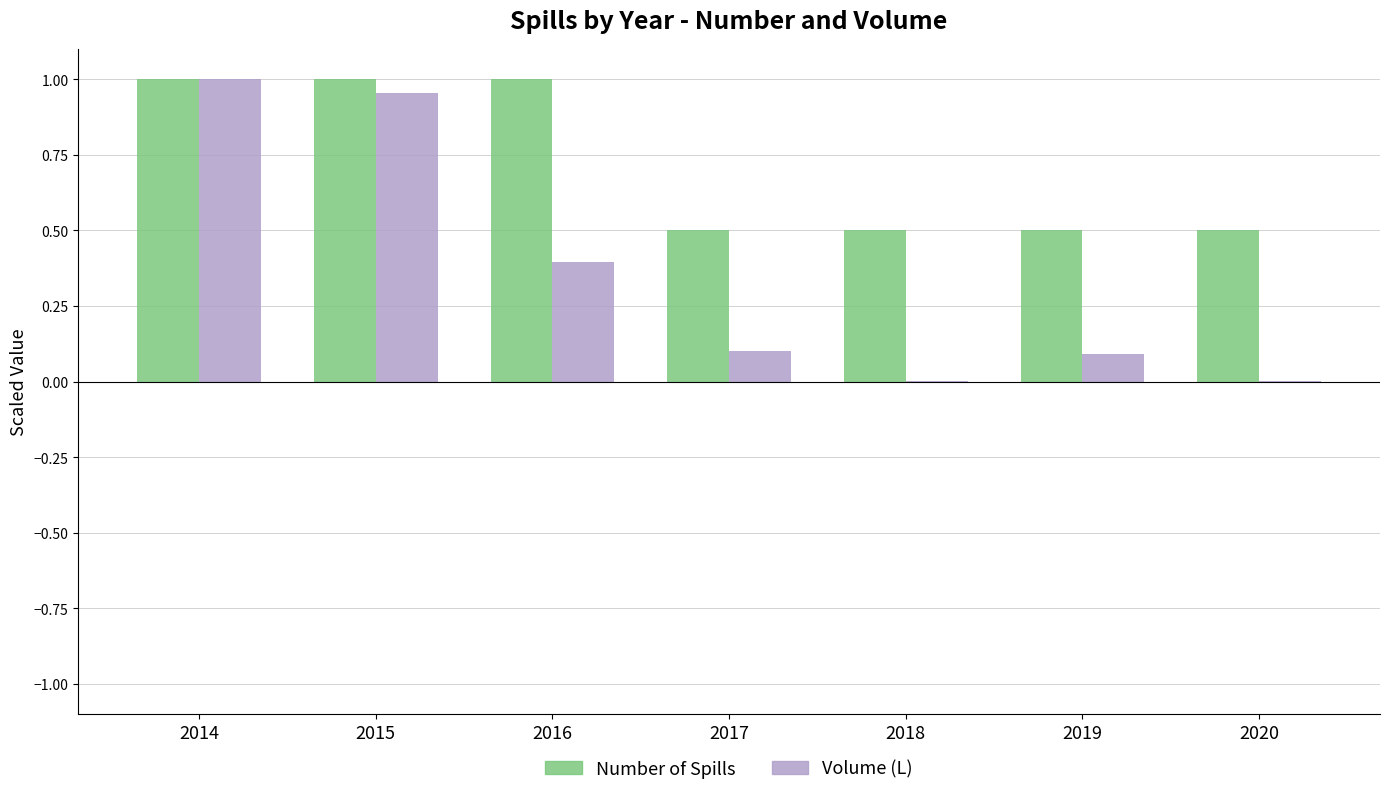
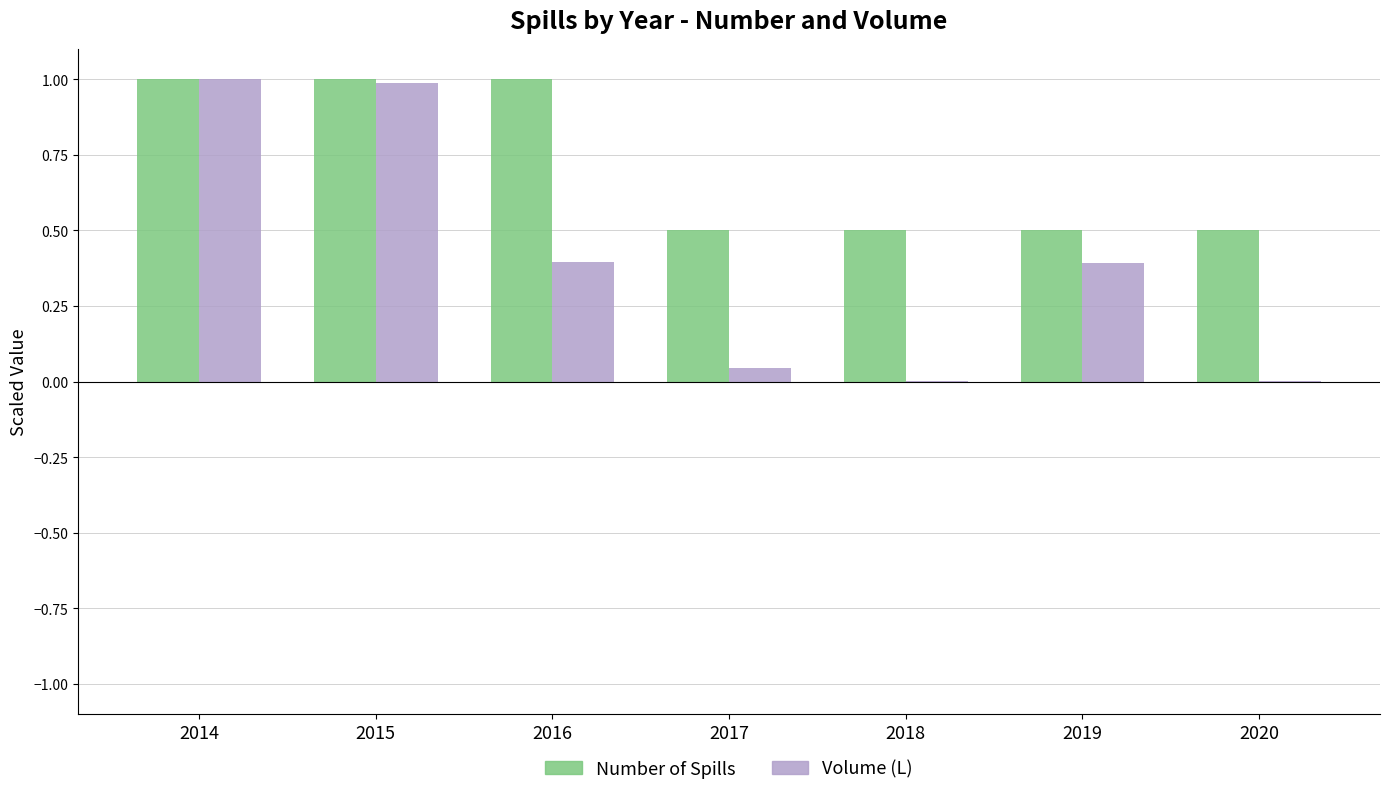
  {
    "Number of Spills": {
      "2014": 1.00,
      "2015": 1.00,
      "2016": 1.00,
      "2017": 0.50,
      "2018": 0.50,
      "2019": 0.50,
      "2020": 0.50
    },
    "Volume (L)": {
      "2014": 1.00,
-     "2015": 0.95,
+     "2015": 0.99,
      "2016": 0.40,
-     "2017": 0.10,
-     "2019": 0.09
+     "2017": 0.05,
+     "2019": 0.39
    }
  }
